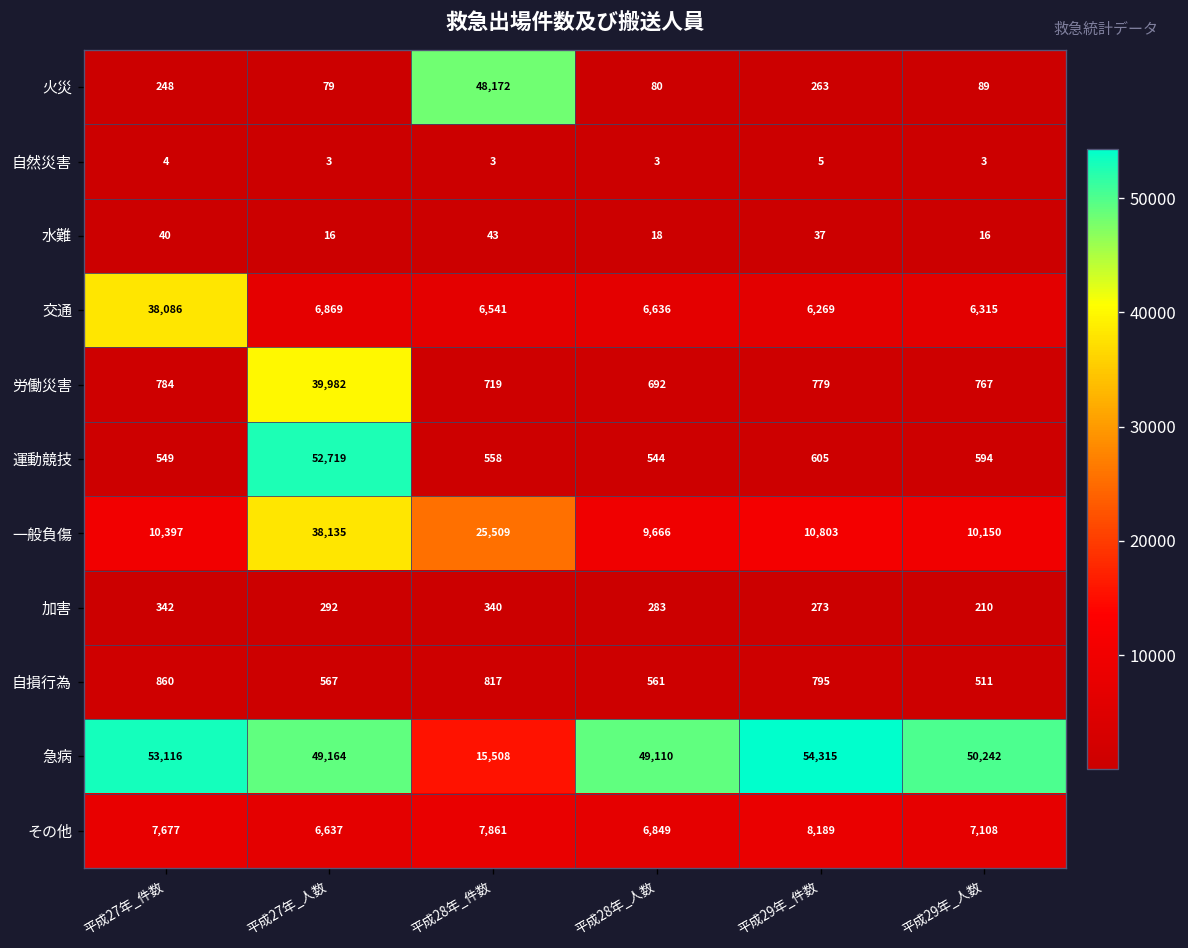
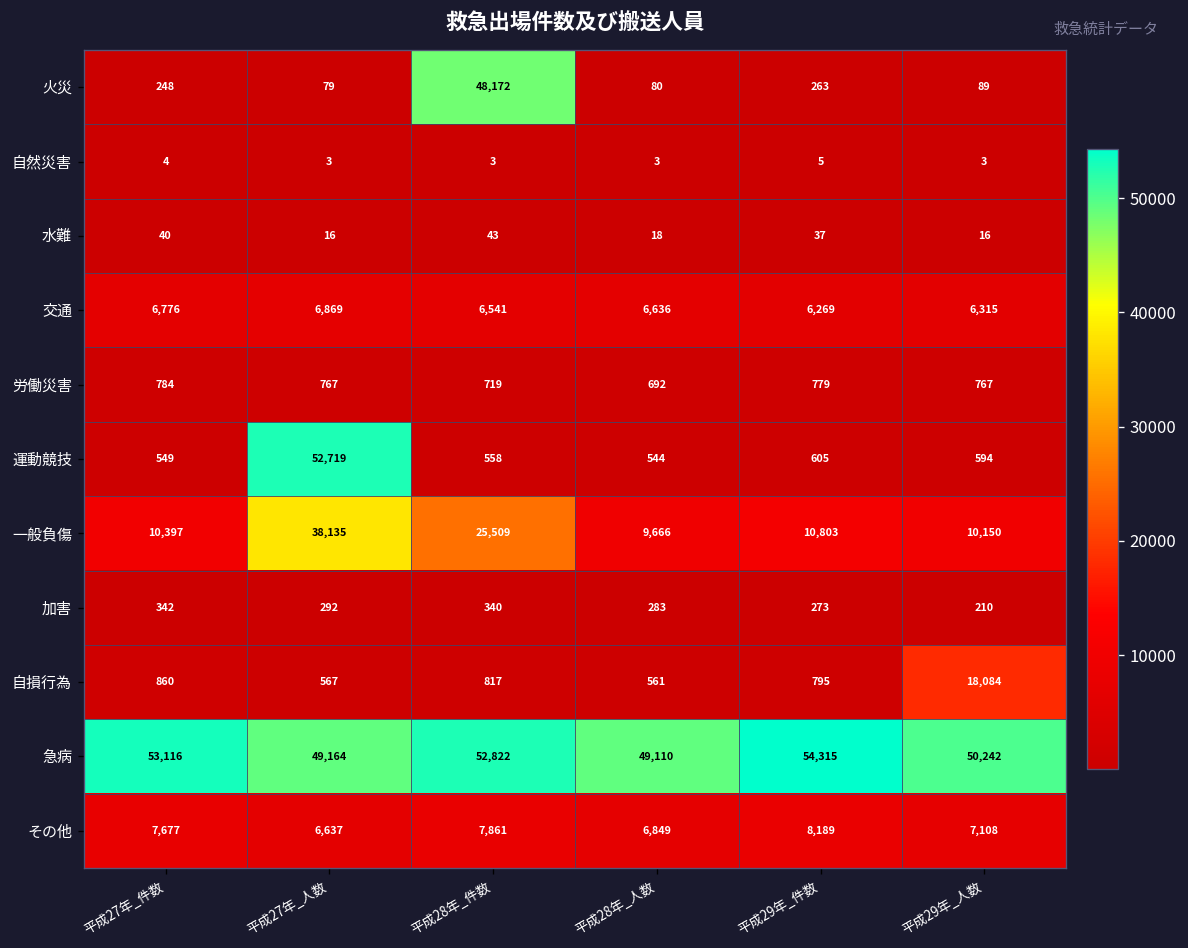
  {
    "火災": {
      "平成27年_件数": "248",
      "平成27年_人数": "79",
      "平成28年_件数": "48,172",
      "平成28年_人数": "80",
      "平成29年_件数": "263",
      "平成29年_人数": "89"
    },
    "自然災害": {
      "平成27年_件数": "4",
      "平成27年_人数": "3",
      "平成28年_件数": "3",
      "平成28年_人数": "3",
      "平成29年_件数": "5",
      "平成29年_人数": "3"
    },
    "水難": {
      "平成27年_件数": "40",
      "平成27年_人数": "16",
      "平成28年_件数": "43",
      "平成28年_人数": "18",
      "平成29年_件数": "37",
      "平成29年_人数": "16"
    },
    "交通": {
-     "平成27年_件数": "38,086",
+     "平成27年_件数": "6,776",
      "平成27年_人数": "6,869",
      "平成28年_件数": "6,541",
      "平成28年_人数": "6,636",
      "平成29年_件数": "6,269",
      "平成29年_人数": "6,315"
    },
    "労働災害": {
      "平成27年_件数": "784",
-     "平成27年_人数": "39,982",
+     "平成27年_人数": "767",
      "平成28年_件数": "719",
      "平成28年_人数": "692",
      "平成29年_件数": "779",
      "平成29年_人数": "767"
    },
    "運動競技": {
      "平成27年_件数": "549",
      "平成27年_人数": "52,719",
      "平成28年_件数": "558",
      "平成28年_人数": "544",
      "平成29年_件数": "605",
      "平成29年_人数": "594"
    },
    "一般負傷": {
      "平成27年_件数": "10,397",
      "平成27年_人数": "38,135",
      "平成28年_件数": "25,509",
      "平成28年_人数": "9,666",
      "平成29年_件数": "10,803",
      "平成29年_人数": "10,150"
    },
    "加害": {
      "平成27年_件数": "342",
      "平成27年_人数": "292",
      "平成28年_件数": "340",
      "平成28年_人数": "283",
      "平成29年_件数": "273",
      "平成29年_人数": "210"
    },
    "自損行為": {
      "平成27年_件数": "860",
      "平成27年_人数": "567",
      "平成28年_件数": "817",
      "平成28年_人数": "561",
      "平成29年_件数": "795",
-     "平成29年_人数": "511"
+     "平成29年_人数": "18,084"
    },
    "急病": {
      "平成27年_件数": "53,116",
      "平成27年_人数": "49,164",
-     "平成28年_件数": "15,508",
+     "平成28年_件数": "52,822",
      "平成28年_人数": "49,110",
      "平成29年_件数": "54,315",
      "平成29年_人数": "50,242"
    },
    "その他": {
      "平成27年_件数": "7,677",
      "平成27年_人数": "6,637",
      "平成28年_件数": "7,861",
      "平成28年_人数": "6,849",
      "平成29年_件数": "8,189",
      "平成29年_人数": "7,108"
    }
  }
